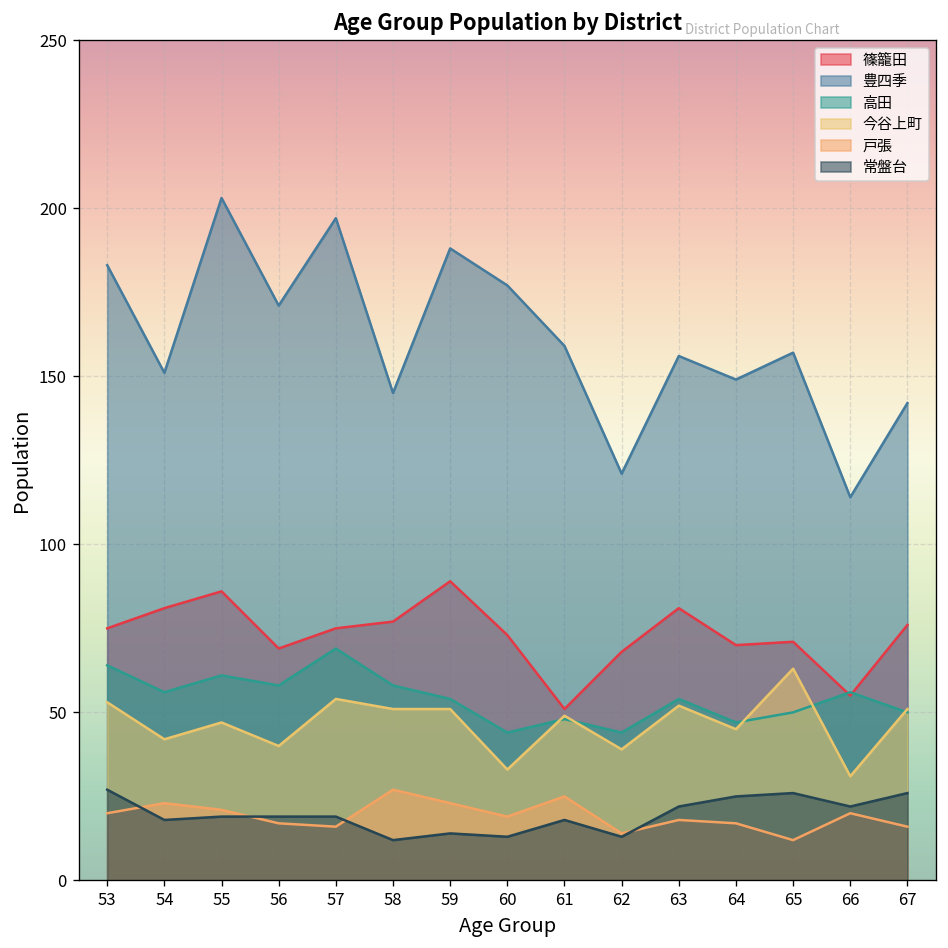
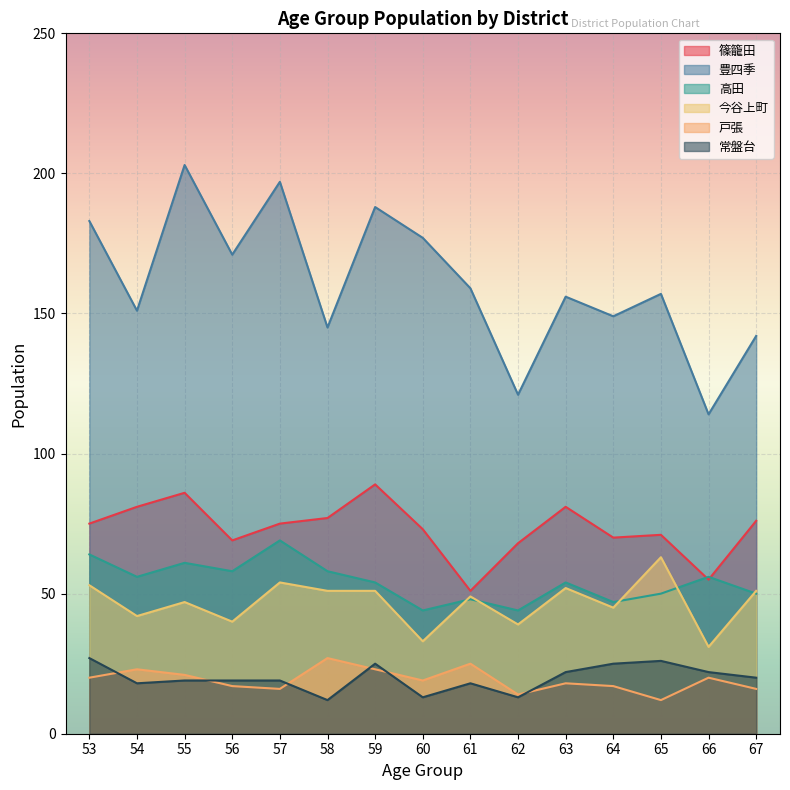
  {
    "篠籠田": {
      "53": 75,
      "54": 81,
      "55": 86,
      "56": 69,
      "57": 75,
      "58": 77,
      "59": 89,
      "60": 73,
      "61": 51,
      "62": 68,
      "63": 81,
      "64": 70,
      "65": 71,
      "66": 55,
      "67": 76
    },
    "常盤台": {
      "53": 27,
      "54": 18,
      "55": 19,
      "56": 19,
      "57": 19,
      "58": 12,
-     "59": 14,
+     "59": 25,
      "60": 13,
      "61": 18,
      "62": 13,
      "63": 22,
      "64": 25,
      "65": 26,
      "66": 22,
-     "67": 26
+     "67": 20
    }
  }
